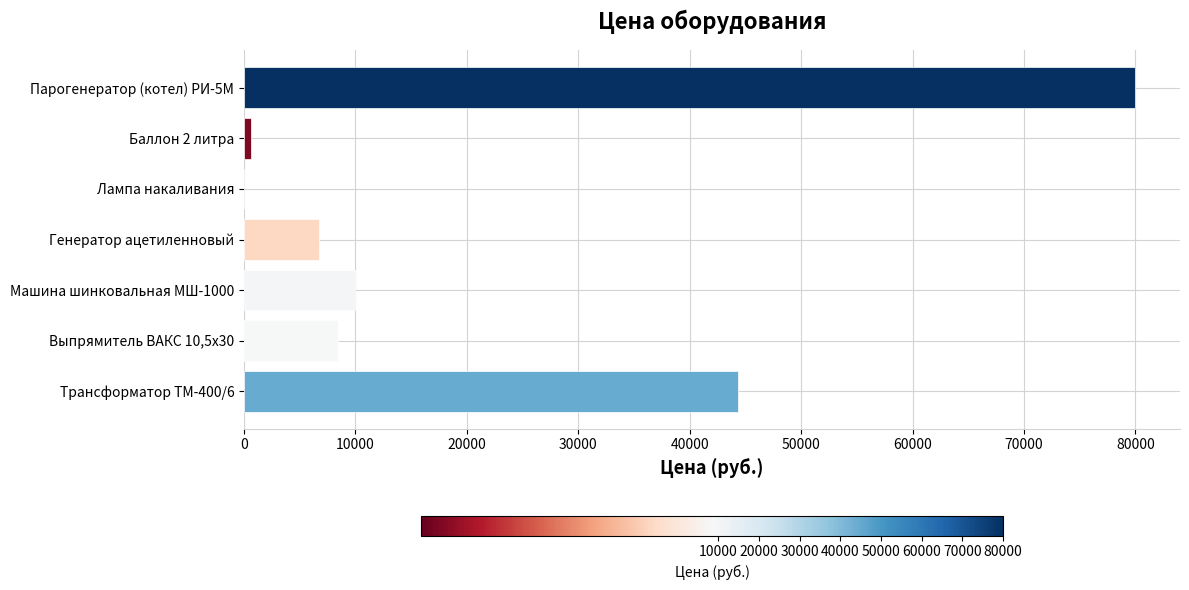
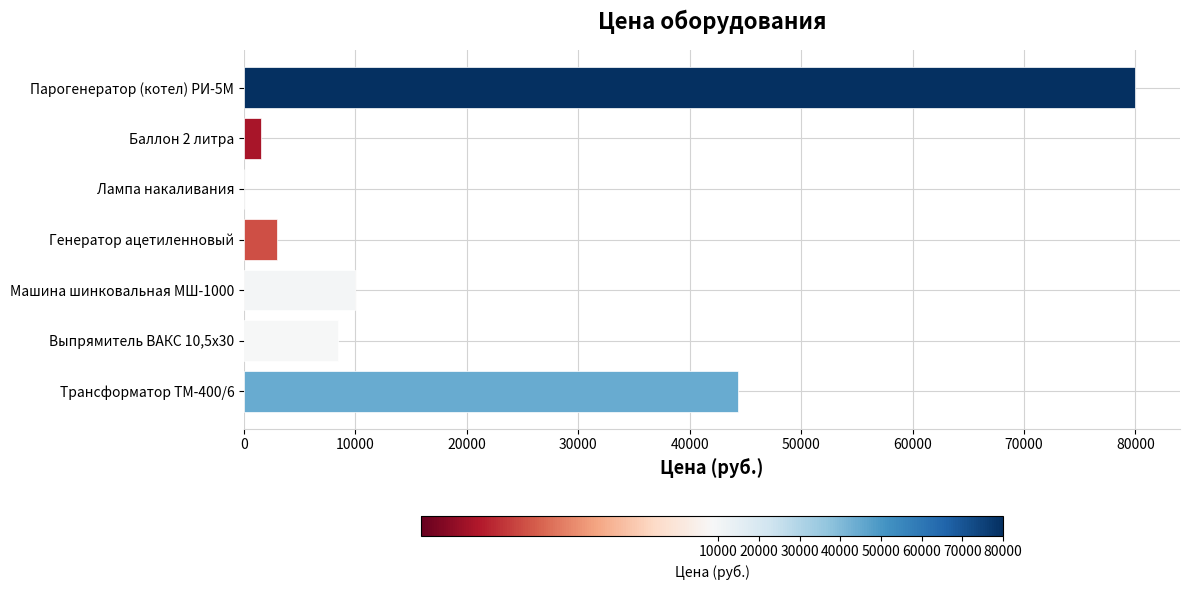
  {
    "Парогенератор (котел) РИ-5М": 80000,
-   "Баллон 2 литра": 600,
-   "Генератор ацетиленновый": 6700,
+   "Баллон 2 литра": 1500,
+   "Генератор ацетиленновый": 3000,
    "Машина шинковальная МШ-1000": 10000,
    "Выпрямитель ВАКС 10,5х30": 8500,
    "Трансформатор ТМ-400/6": 44300
  }
